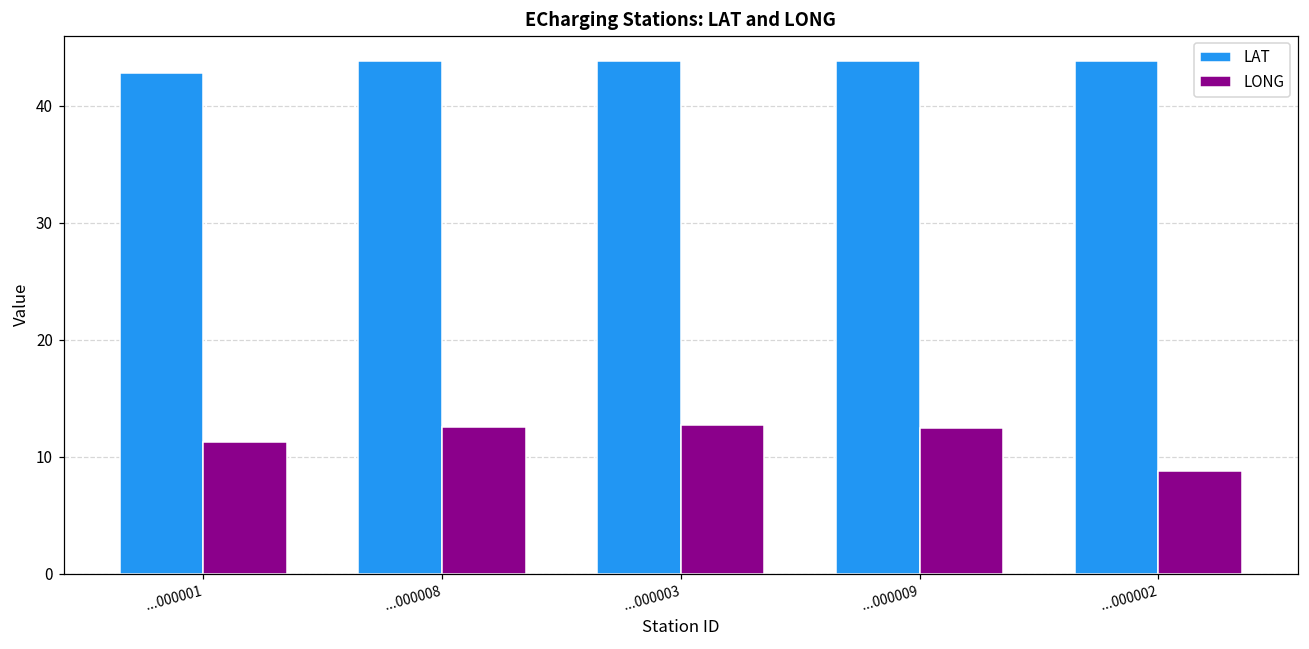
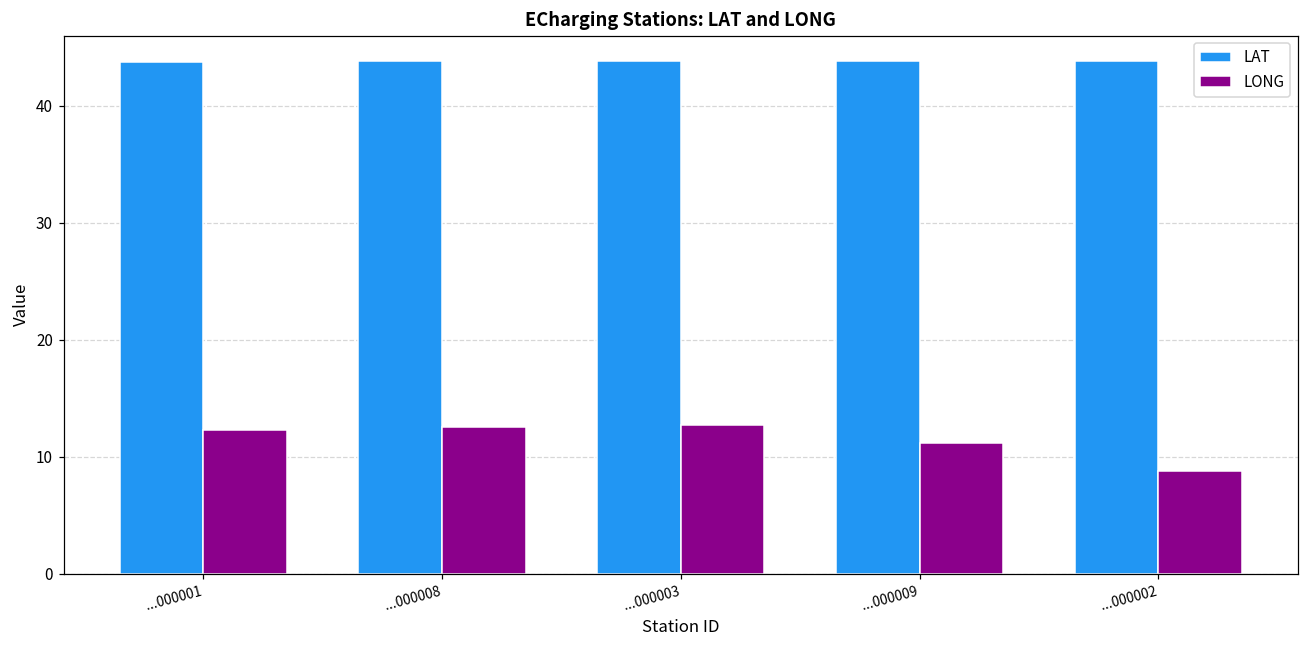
  {
    "LAT": {
-     "...000001": 42.8,
+     "...000001": 43.7,
      "...000008": 43.8,
      "...000003": 43.8,
      "...000009": 43.8,
      "...000002": 43.8
    },
    "LONG": {
-     "...000001": 11.3,
+     "...000001": 12.3,
      "...000008": 12.5,
      "...000003": 12.7,
-     "...000009": 12.4,
+     "...000009": 11.2,
      "...000002": 8.8
    }
  }
